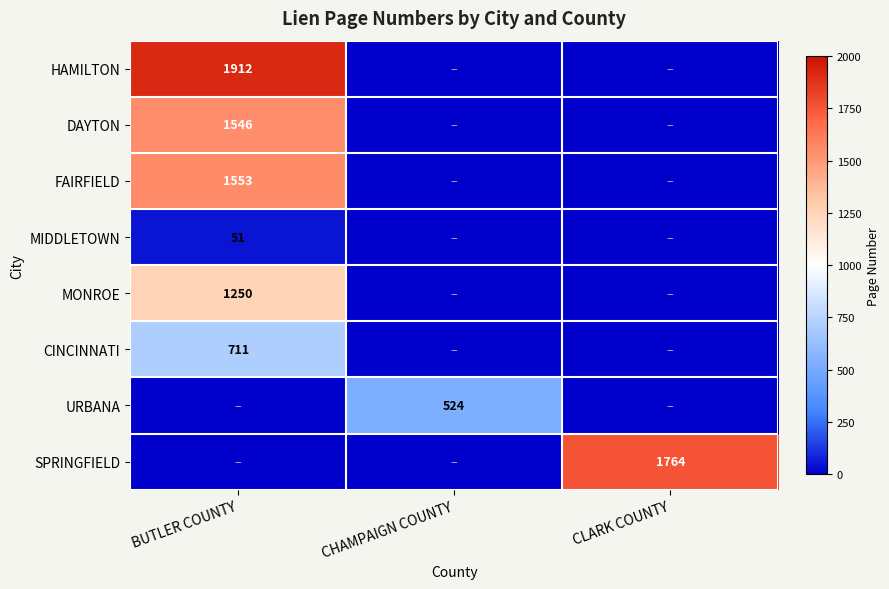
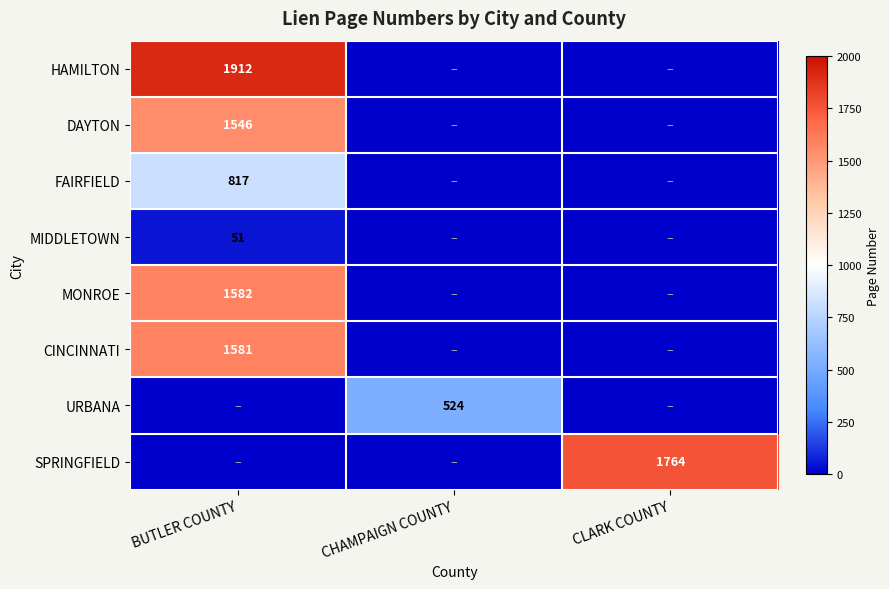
  {
    "HAMILTON": {
      "BUTLER COUNTY": 1912
    },
    "DAYTON": {
      "BUTLER COUNTY": 1546
    },
    "FAIRFIELD": {
-     "BUTLER COUNTY": 1553
+     "BUTLER COUNTY": 817
    },
    "MIDDLETOWN": {
      "BUTLER COUNTY": 51
    },
    "MONROE": {
-     "BUTLER COUNTY": 1250
+     "BUTLER COUNTY": 1582
    },
    "CINCINNATI": {
-     "BUTLER COUNTY": 711
+     "BUTLER COUNTY": 1581
    },
    "URBANA": {
      "CHAMPAIGN COUNTY": 524
    },
    "SPRINGFIELD": {
      "CLARK COUNTY": 1764
    }
  }
